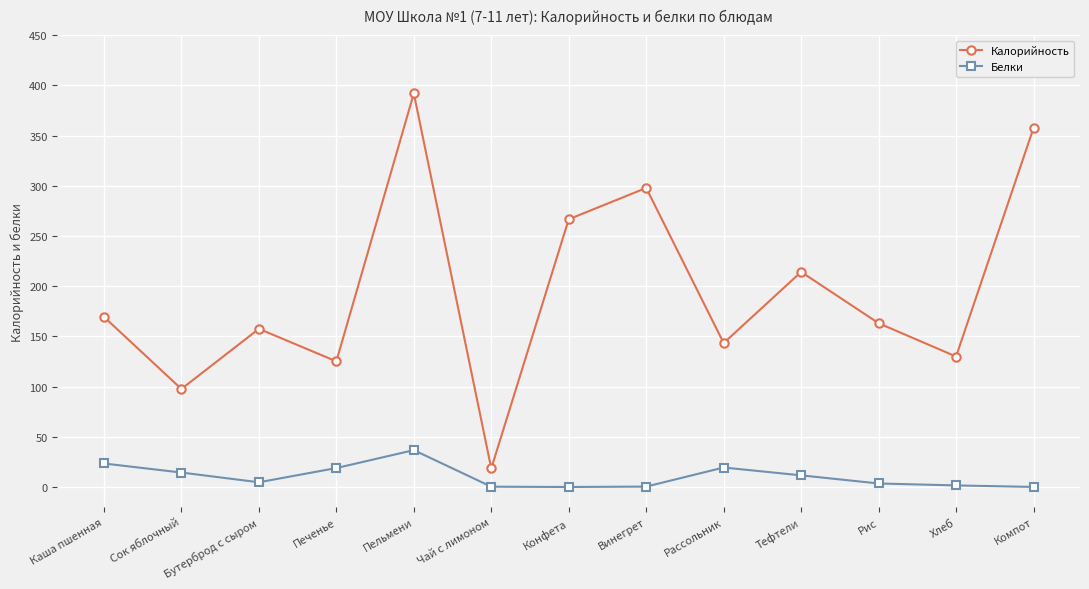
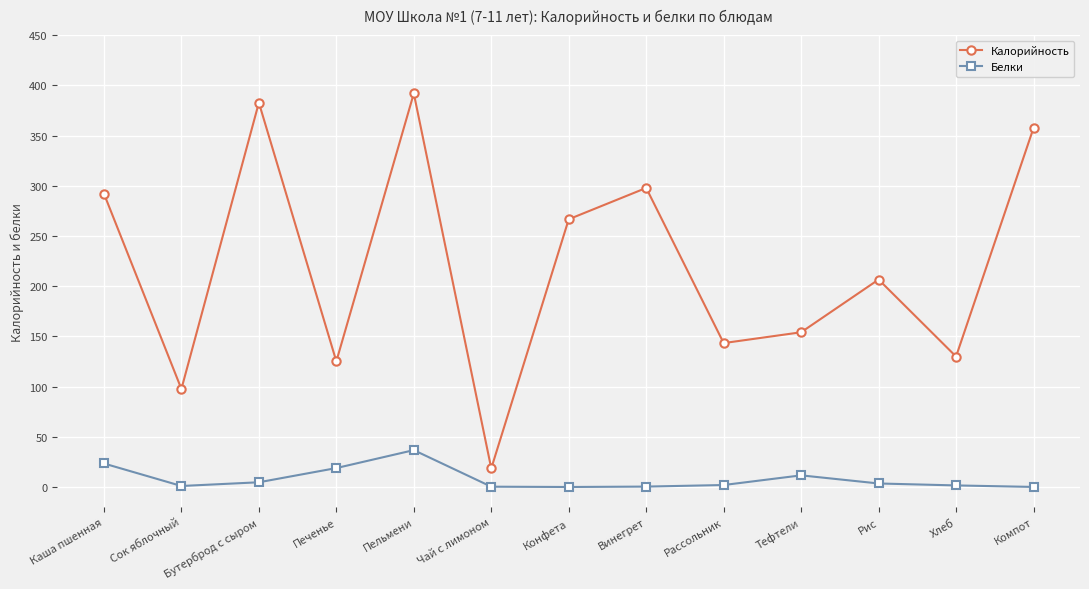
  {
    "Калорийность": {
-     "Каша пшенная": 169,
+     "Каша пшенная": 292,
      "Сок яблочный": 98,
-     "Бутерброд с сыром": 158,
+     "Бутерброд с сыром": 383,
      "Печенье": 125,
      "Пельмени": 392,
      "Чай с лимоном": 19,
      "Конфета": 267,
      "Винегрет": 298,
      "Рассольник": 143,
-     "Тефтели": 214,
-     "Рис": 163,
+     "Тефтели": 154,
+     "Рис": 207,
      "Хлеб": 130,
      "Компот": 358
    },
    "Белки": {
      "Каша пшенная": 23,
-     "Сок яблочный": 14,
+     "Сок яблочный": 1,
      "Бутерброд с сыром": 5,
      "Печенье": 19,
      "Пельмени": 37,
      "Чай с лимоном": 0,
      "Конфета": 0,
      "Винегрет": 0,
-     "Рассольник": 19,
+     "Рассольник": 2,
      "Тефтели": 12,
      "Рис": 4,
      "Хлеб": 2,
      "Компот": 0
    }
  }
